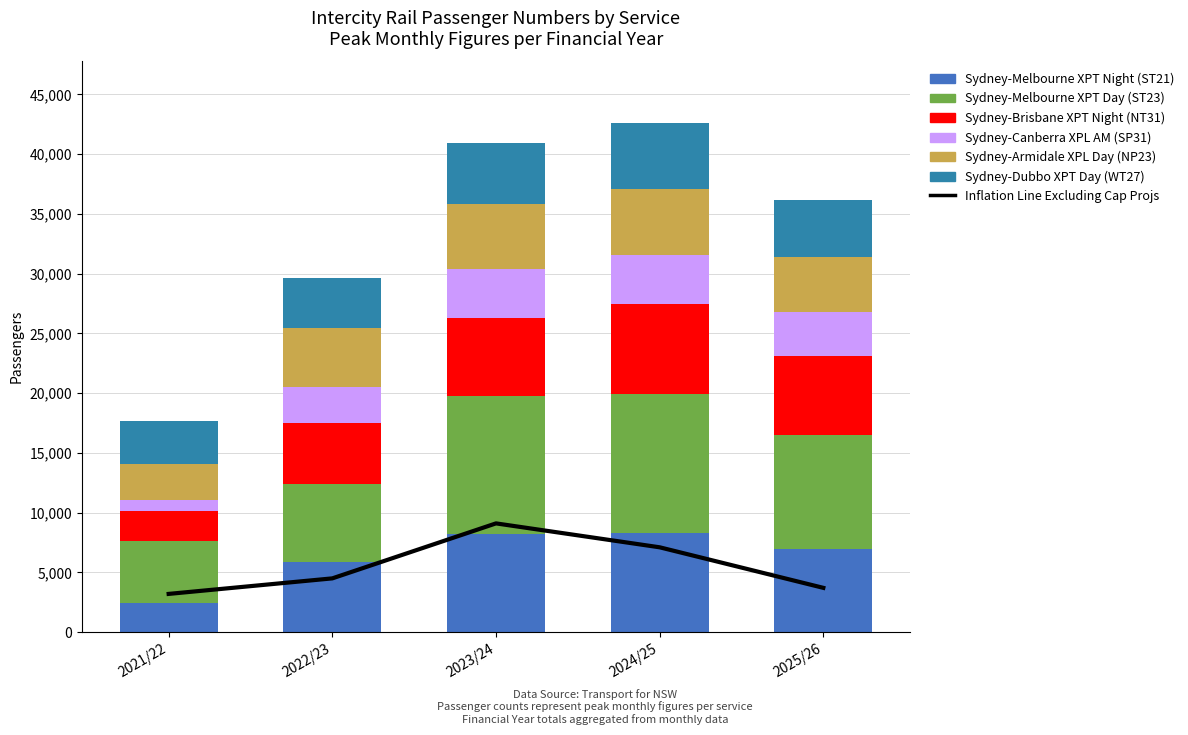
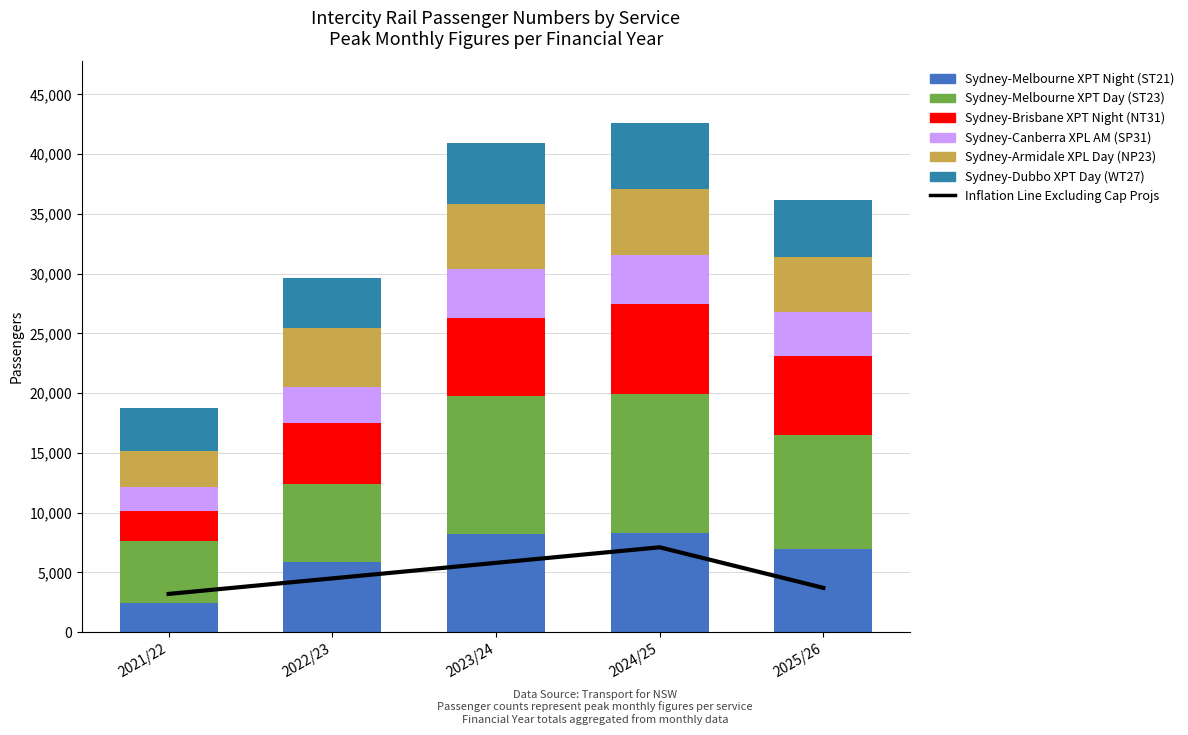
  {
    "Inflation Line Excluding Cap Projs": {
      "2021/22": "3,200",
      "2022/23": "4,500",
-     "2023/24": "9,100",
+     "2023/24": "5,800",
      "2024/25": "7,100",
      "2025/26": "3,700"
    },
    "Sydney-Melbourne XPT Day (ST23)": {
      "2021/22": "5,200",
      "2022/23": "6,500",
      "2023/24": "11,500",
      "2024/25": "11,600",
      "2025/26": "9,600"
    },
    "Sydney-Brisbane XPT Night (NT31)": {
      "2021/22": "2,500",
      "2022/23": "5,100",
      "2023/24": "6,500",
      "2024/25": "7,500",
      "2025/26": "6,600"
    },
    "Sydney-Canberra XPL AM (SP31)": {
-     "2021/22": "900",
+     "2021/22": "2,000",
      "2022/23": "3,000",
      "2023/24": "4,200",
      "2024/25": "4,000",
      "2025/26": "3,600"
    },
    "Sydney-Armidale XPL Day (NP23)": {
      "2021/22": "3,000",
      "2022/23": "5,000",
      "2023/24": "5,400",
      "2024/25": "5,600",
      "2025/26": "4,600"
    }
  }
